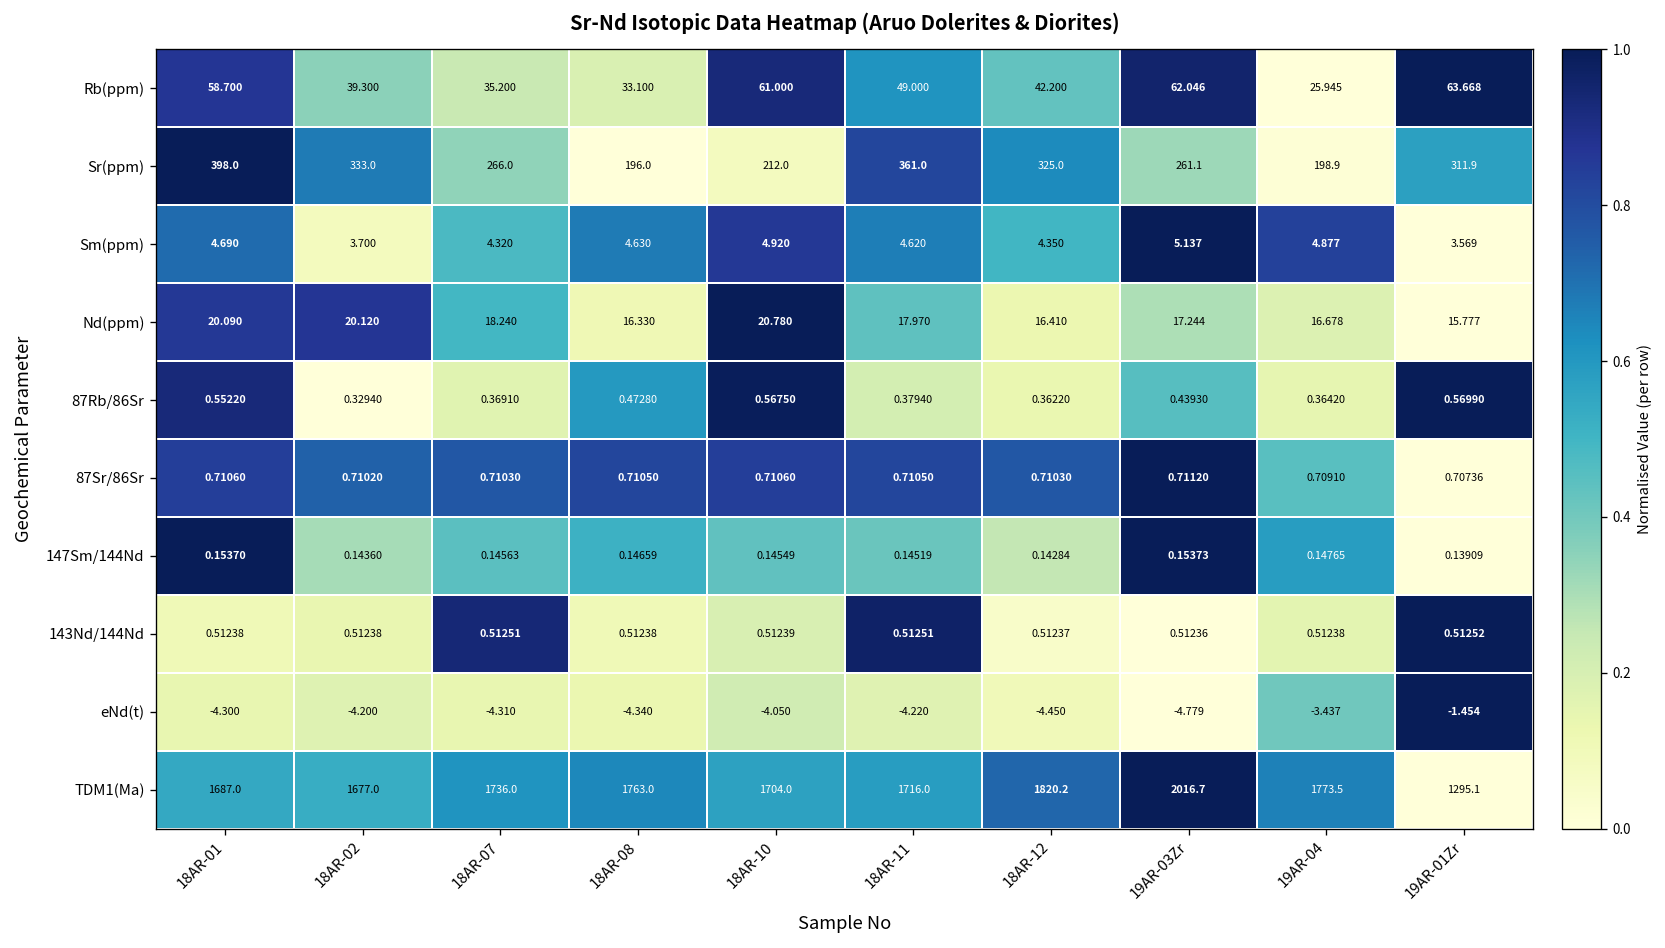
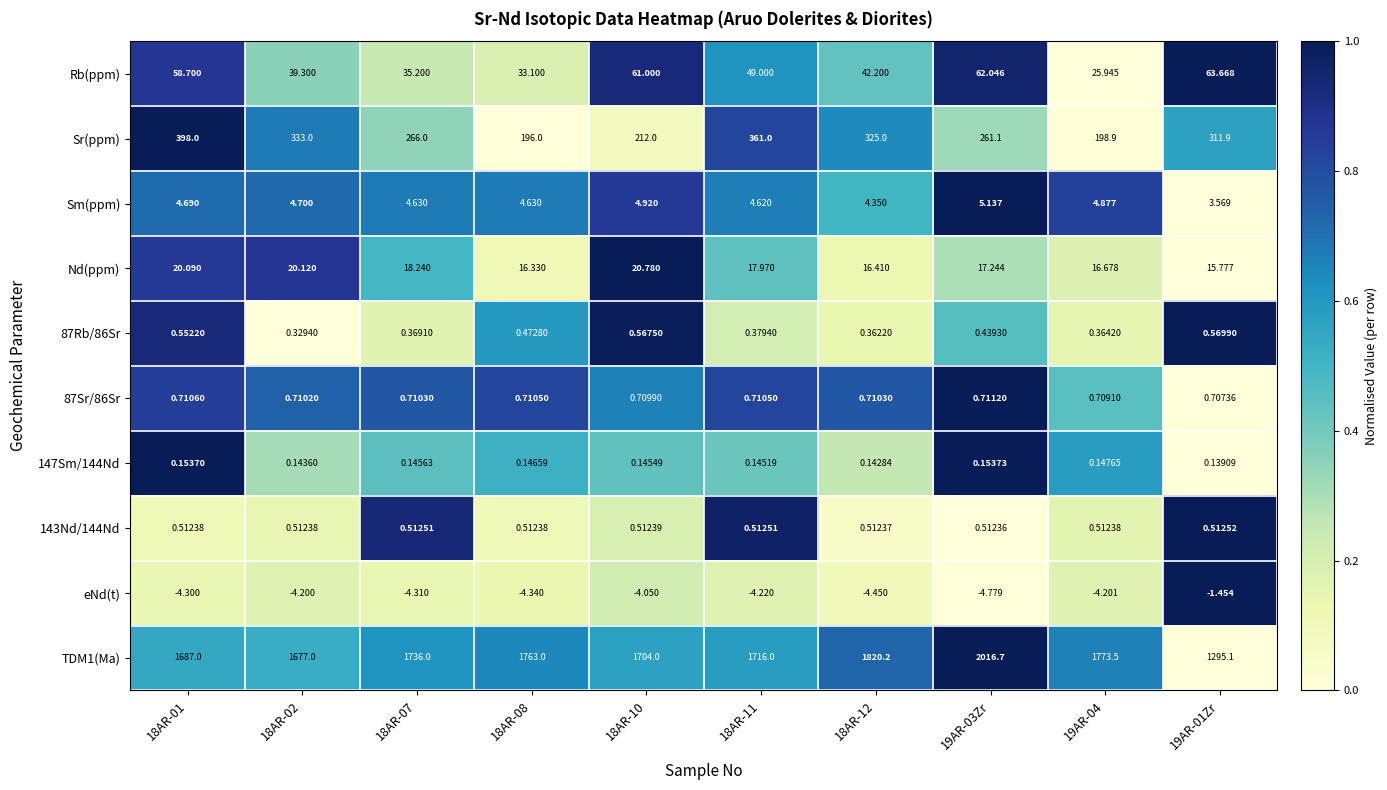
  {
    "Rb(ppm)": {
      "18AR-01": 58.700,
      "18AR-02": 39.300,
      "18AR-07": 35.200,
      "18AR-08": 33.100,
      "18AR-10": 61.000,
      "18AR-11": 49.000,
      "18AR-12": 42.200,
      "19AR-03Zr": 62.046,
      "19AR-04": 25.945,
      "19AR-01Zr": 63.668
    },
    "Sr(ppm)": {
      "18AR-01": 398.0,
      "18AR-02": 333.0,
      "18AR-07": 266.0,
      "18AR-08": 196.0,
      "18AR-10": 212.0,
      "18AR-11": 361.0,
      "18AR-12": 325.0,
      "19AR-03Zr": 261.1,
      "19AR-04": 198.9,
      "19AR-01Zr": 311.9
    },
    "Sm(ppm)": {
      "18AR-01": 4.690,
-     "18AR-02": 3.700,
-     "18AR-07": 4.320,
+     "18AR-02": 4.700,
+     "18AR-07": 4.630,
      "18AR-08": 4.630,
      "18AR-10": 4.920,
      "18AR-11": 4.620,
      "18AR-12": 4.350,
      "19AR-03Zr": 5.137,
      "19AR-04": 4.877,
      "19AR-01Zr": 3.569
    },
    "Nd(ppm)": {
      "18AR-01": 20.090,
      "18AR-02": 20.120,
      "18AR-07": 18.240,
      "18AR-08": 16.330,
      "18AR-10": 20.780,
      "18AR-11": 17.970,
      "18AR-12": 16.410,
      "19AR-03Zr": 17.244,
      "19AR-04": 16.678,
      "19AR-01Zr": 15.777
    },
    "87Rb/86Sr": {
      "18AR-01": 0.55220,
      "18AR-02": 0.32940,
      "18AR-07": 0.36910,
      "18AR-08": 0.47280,
      "18AR-10": 0.56750,
      "18AR-11": 0.37940,
      "18AR-12": 0.36220,
      "19AR-03Zr": 0.43930,
      "19AR-04": 0.36420,
      "19AR-01Zr": 0.56990
    },
    "87Sr/86Sr": {
      "18AR-01": 0.71060,
      "18AR-02": 0.71020,
      "18AR-07": 0.71030,
      "18AR-08": 0.71050,
-     "18AR-10": 0.71060,
+     "18AR-10": 0.70990,
      "18AR-11": 0.71050,
      "18AR-12": 0.71030,
      "19AR-03Zr": 0.71120,
      "19AR-04": 0.70910,
      "19AR-01Zr": 0.70736
    },
    "147Sm/144Nd": {
      "18AR-01": 0.15370,
      "18AR-02": 0.14360,
      "18AR-07": 0.14563,
      "18AR-08": 0.14659,
      "18AR-10": 0.14549,
      "18AR-11": 0.14519,
      "18AR-12": 0.14284,
      "19AR-03Zr": 0.15373,
      "19AR-04": 0.14765,
      "19AR-01Zr": 0.13909
    },
    "143Nd/144Nd": {
      "18AR-01": 0.51238,
      "18AR-02": 0.51238,
      "18AR-07": 0.51251,
      "18AR-08": 0.51238,
      "18AR-10": 0.51239,
      "18AR-11": 0.51251,
      "18AR-12": 0.51237,
      "19AR-03Zr": 0.51236,
      "19AR-04": 0.51238,
      "19AR-01Zr": 0.51252
    },
    "eNd(t)": {
      "18AR-01": -4.300,
      "18AR-02": -4.200,
      "18AR-07": -4.310,
      "18AR-08": -4.340,
      "18AR-10": -4.050,
      "18AR-11": -4.220,
      "18AR-12": -4.450,
      "19AR-03Zr": -4.779,
-     "19AR-04": -3.437,
+     "19AR-04": -4.201,
      "19AR-01Zr": -1.454
    },
    "TDM1(Ma)": {
      "18AR-01": 1687.0,
      "18AR-02": 1677.0,
      "18AR-07": 1736.0,
      "18AR-08": 1763.0,
      "18AR-10": 1704.0,
      "18AR-11": 1716.0,
      "18AR-12": 1820.2,
      "19AR-03Zr": 2016.7,
      "19AR-04": 1773.5,
      "19AR-01Zr": 1295.1
    }
  }
